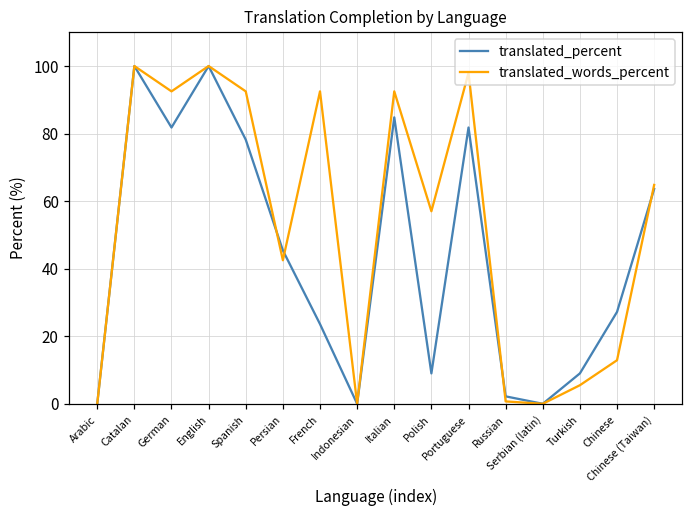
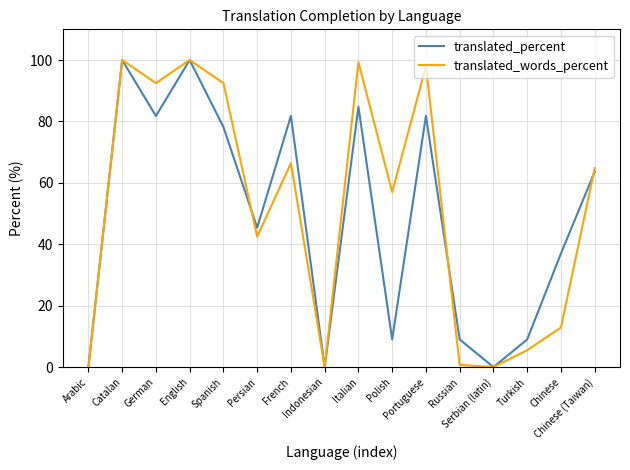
  {
    "translated_percent": {
      "German": 82,
      "Spanish": 78,
      "Persian": 45,
-     "French": 24,
+     "French": 82,
      "Italian": 85,
      "Polish": 9,
      "Portuguese": 82,
-     "Russian": 2,
+     "Russian": 9,
      "Turkish": 9,
-     "Chinese": 27,
+     "Chinese": 37,
      "Chinese (Taiwan)": 64
    },
    "translated_words_percent": {
      "German": 93,
      "Spanish": 93,
      "Persian": 43,
-     "French": 93,
-     "Italian": 93,
+     "French": 66,
+     "Italian": 99,
      "Polish": 57,
      "Russian": 1,
      "Turkish": 6,
      "Chinese": 13,
      "Chinese (Taiwan)": 65
    }
  }
